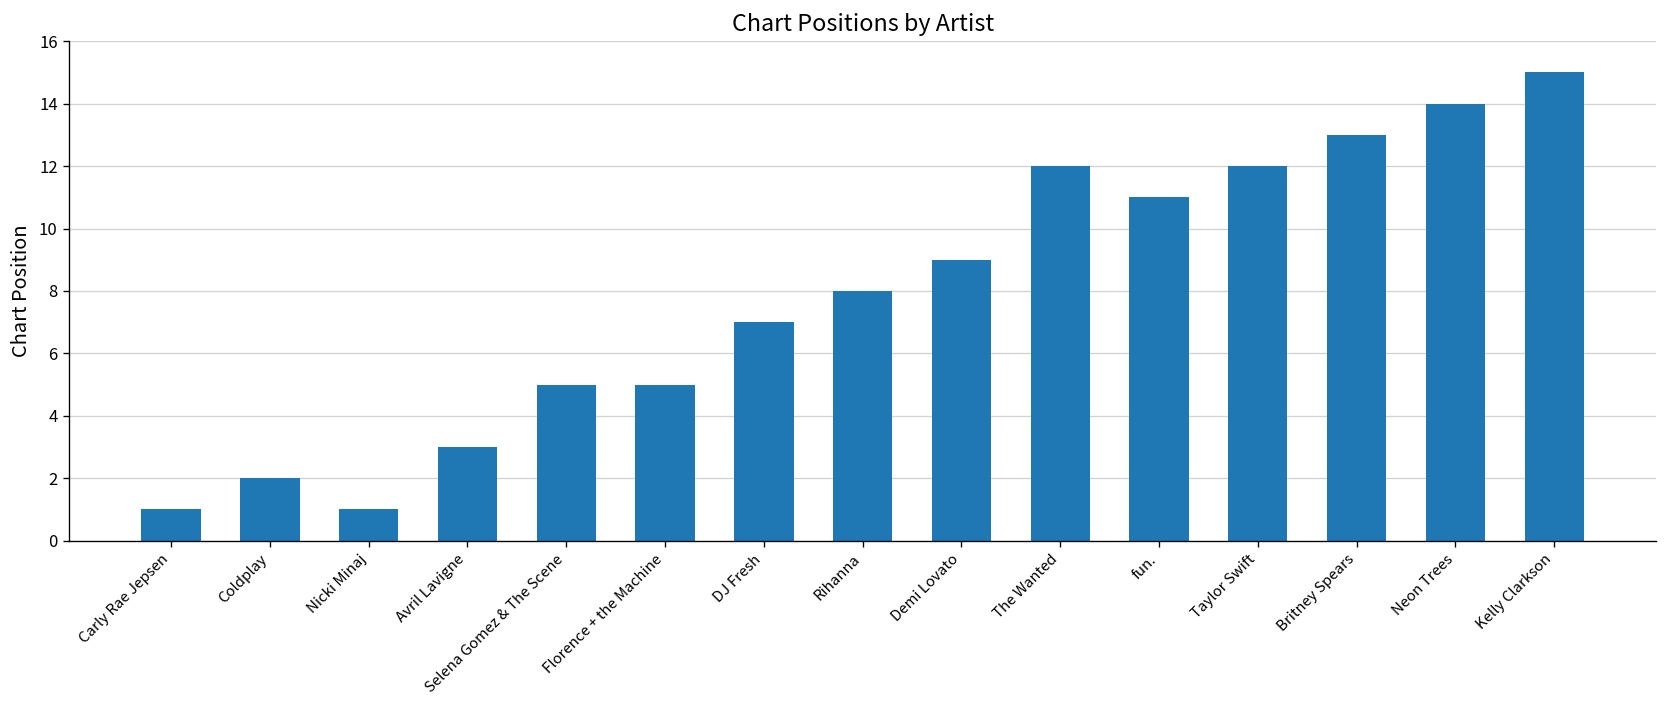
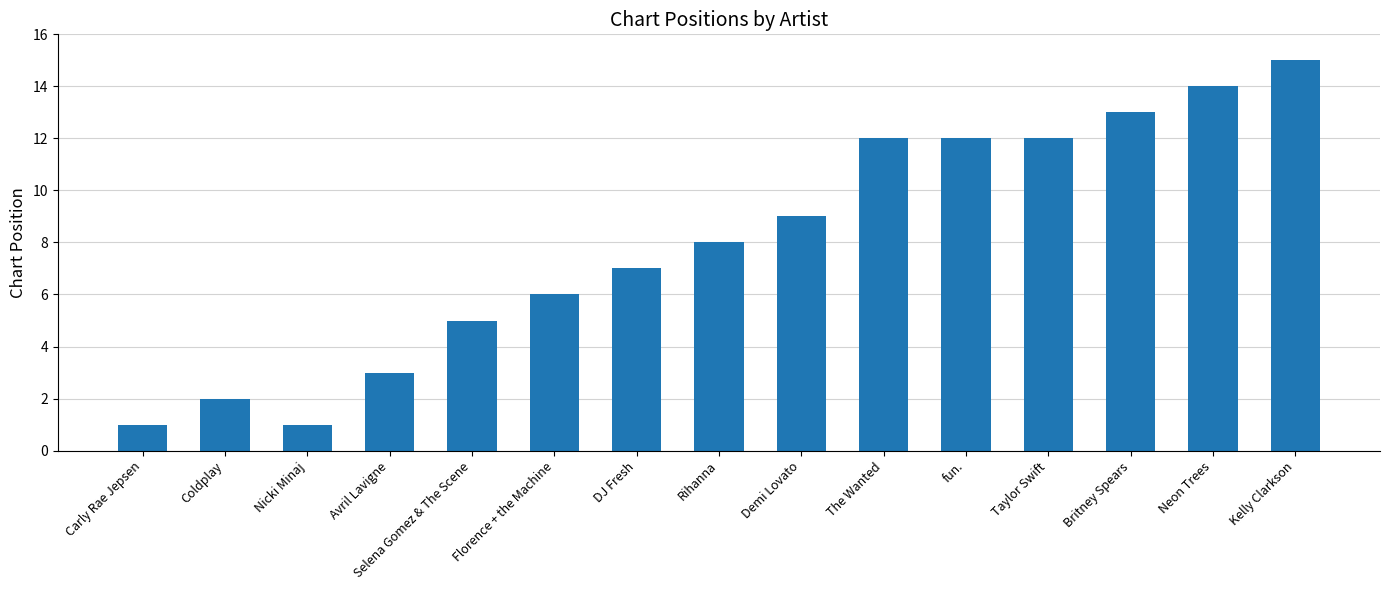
  {
    "Carly Rae Jepsen": 1,
    "Coldplay": 2,
    "Nicki Minaj": 1,
    "Avril Lavigne": 3,
    "Selena Gomez & The Scene": 5,
-   "Florence + the Machine": 5,
+   "Florence + the Machine": 6,
    "DJ Fresh": 7,
    "Rihanna": 8,
    "Demi Lovato": 9,
    "The Wanted": 12,
-   "fun.": 11,
+   "fun.": 12,
    "Taylor Swift": 12,
    "Britney Spears": 13,
    "Neon Trees": 14,
    "Kelly Clarkson": 15
  }
